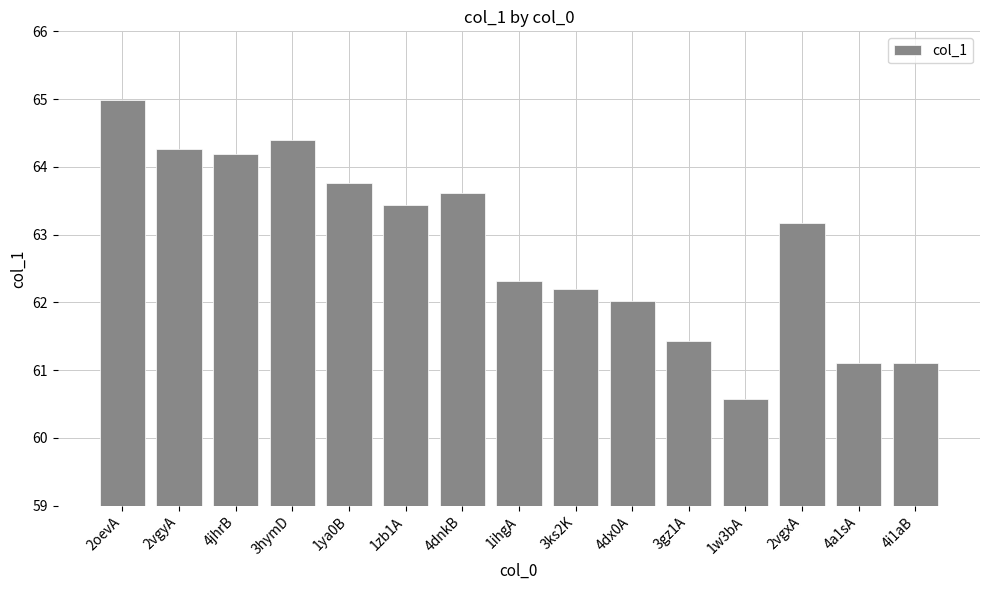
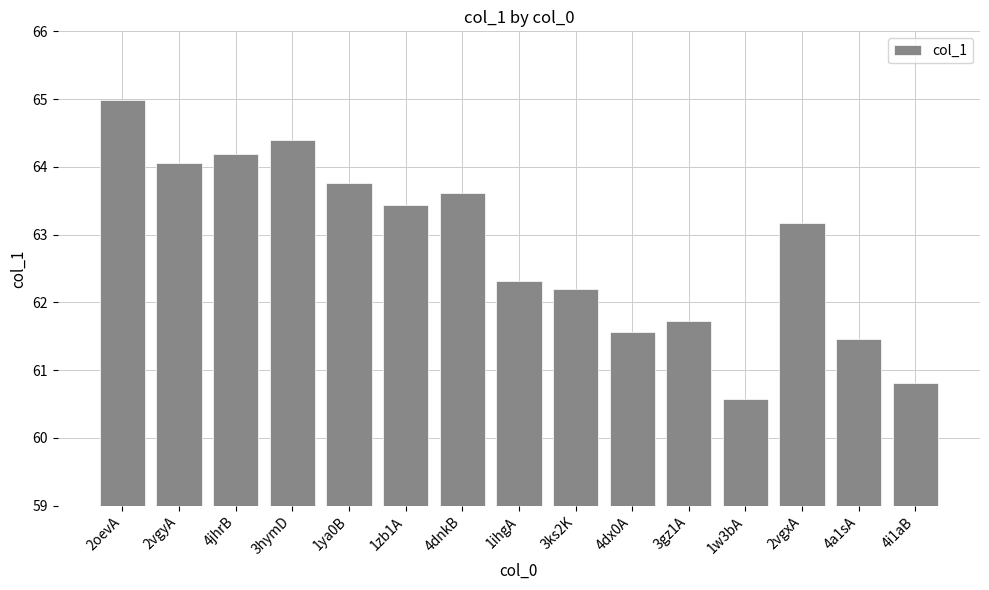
  {
    "2oevA": 65.0,
-   "2vgyA": 64.3,
+   "2vgyA": 64.1,
    "4jhrB": 64.2,
    "3hymD": 64.4,
    "1ya0B": 63.8,
    "1zb1A": 63.4,
    "4dnkB": 63.6,
    "1ihgA": 62.3,
    "3ks2K": 62.2,
-   "4dx0A": 62.0,
-   "3gz1A": 61.4,
+   "4dx0A": 61.6,
+   "3gz1A": 61.7,
    "1w3bA": 60.6,
    "2vgxA": 63.2,
-   "4a1sA": 61.1,
-   "4i1aB": 61.1
+   "4a1sA": 61.5,
+   "4i1aB": 60.8
  }
